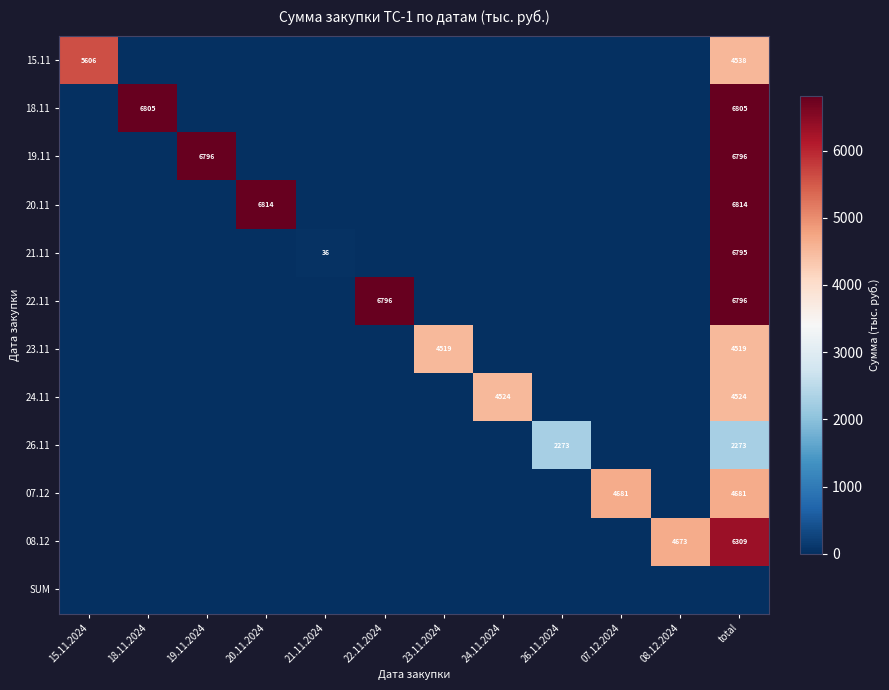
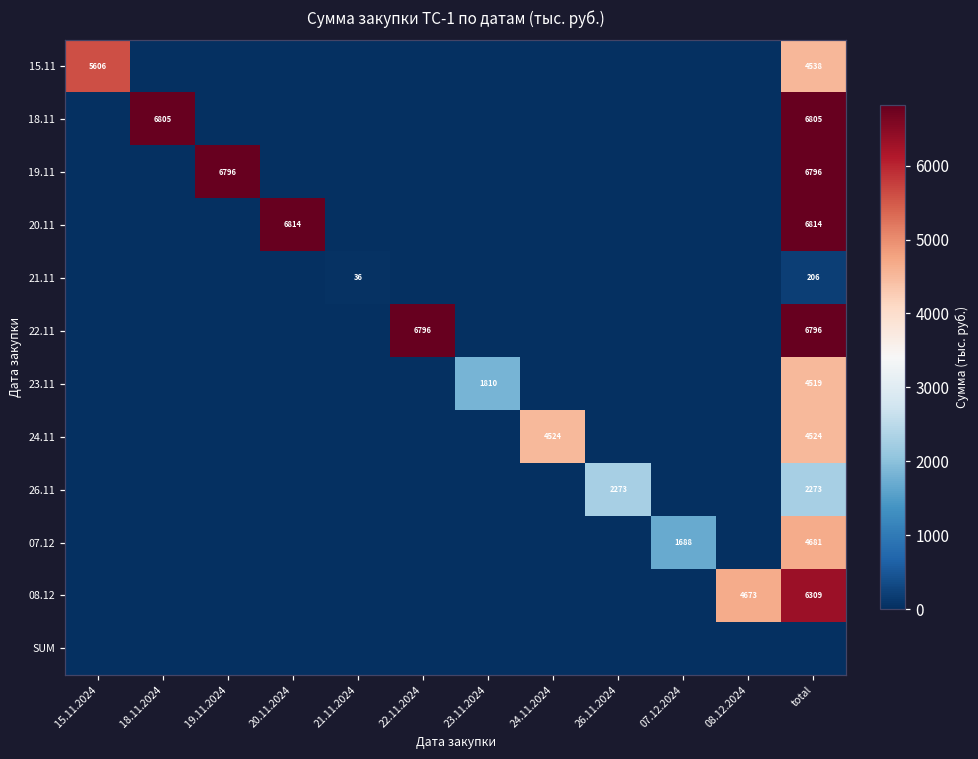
  {
    "15.11": {
      "15.11.2024": 5606,
      "total": 4538
    },
    "18.11": {
      "18.11.2024": 6805,
      "total": 6805
    },
    "19.11": {
      "19.11.2024": 6796,
      "total": 6796
    },
    "20.11": {
      "20.11.2024": 6814,
      "total": 6814
    },
    "21.11": {
      "21.11.2024": 36,
-     "total": 6795
+     "total": 206
    },
    "22.11": {
      "22.11.2024": 6796,
      "total": 6796
    },
    "23.11": {
-     "23.11.2024": 4519,
+     "23.11.2024": 1810,
      "total": 4519
    },
    "24.11": {
      "24.11.2024": 4524,
      "total": 4524
    },
    "26.11": {
      "26.11.2024": 2273,
      "total": 2273
    },
    "07.12": {
-     "07.12.2024": 4681,
+     "07.12.2024": 1688,
      "total": 4681
    },
    "08.12": {
      "08.12.2024": 4673,
      "total": 6309
    }
  }
